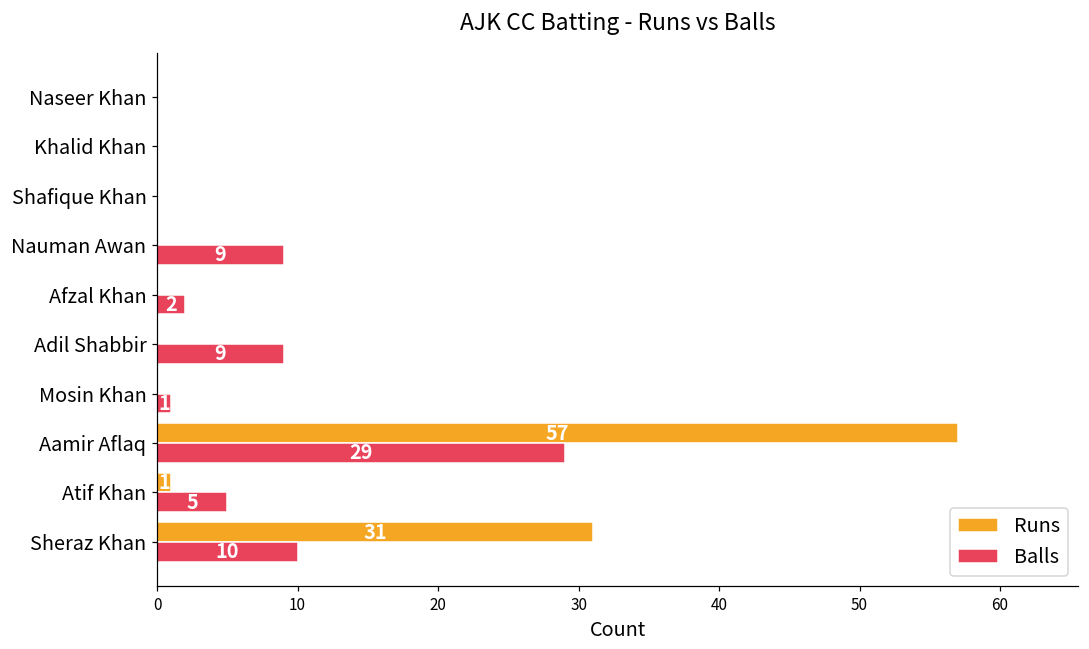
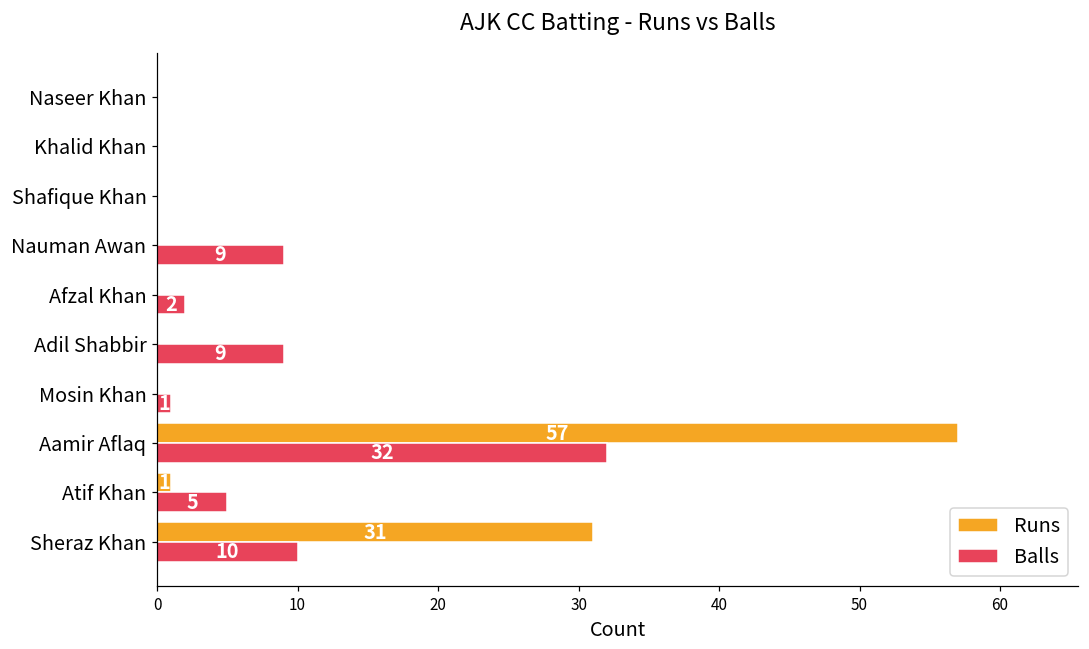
  {
    "Runs": {
      "Aamir Aflaq": 57,
      "Atif Khan": 1,
      "Sheraz Khan": 31
    },
    "Balls": {
      "Nauman Awan": 9,
      "Afzal Khan": 2,
      "Adil Shabbir": 9,
      "Mosin Khan": 1,
-     "Aamir Aflaq": 29,
+     "Aamir Aflaq": 32,
      "Atif Khan": 5,
      "Sheraz Khan": 10
    }
  }
